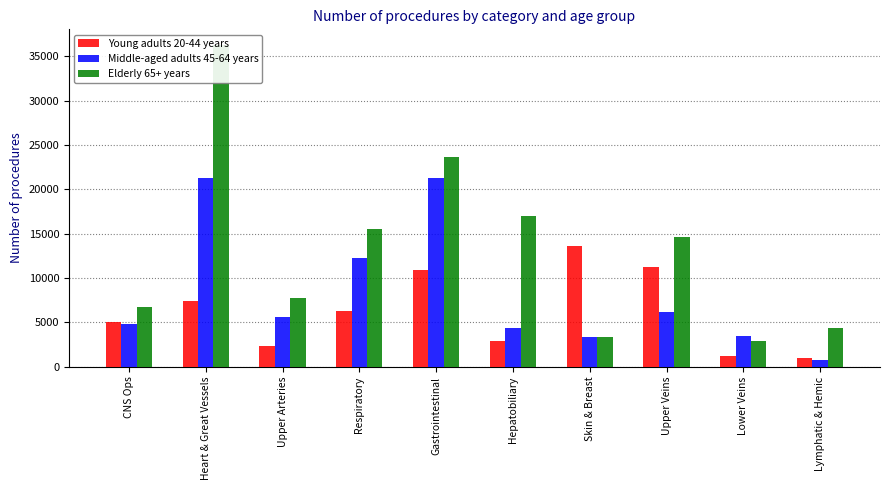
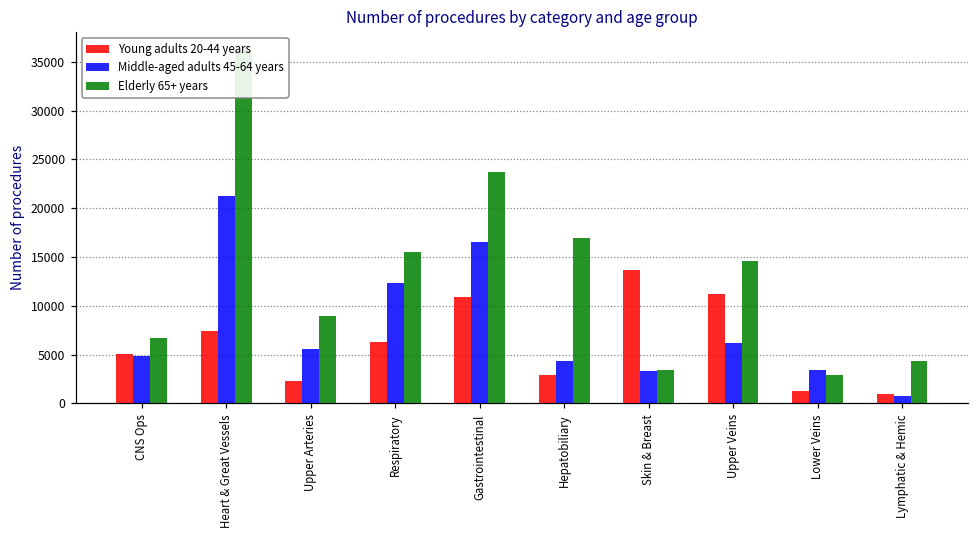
  {
    "Young adults 20-44 years": {
      "CNS Ops": 5000,
      "Heart & Great Vessels": 7000,
      "Upper Arteries": 2000,
      "Respiratory": 6000,
      "Gastrointestinal": 11000,
      "Hepatobiliary": 3000,
      "Skin & Breast": 14000,
      "Upper Veins": 11000,
      "Lower Veins": 1000,
      "Lymphatic & Hemic": 1000
    },
    "Middle-aged adults 45-64 years": {
      "CNS Ops": 5000,
      "Heart & Great Vessels": 21000,
      "Upper Arteries": 6000,
      "Respiratory": 12000,
-     "Gastrointestinal": 21000,
+     "Gastrointestinal": 17000,
      "Hepatobiliary": 4000,
      "Skin & Breast": 3000,
      "Upper Veins": 6000,
      "Lower Veins": 3000,
      "Lymphatic & Hemic": 1000
    },
    "Elderly 65+ years": {
      "CNS Ops": 7000,
-     "Upper Arteries": 8000,
+     "Upper Arteries": 9000,
      "Respiratory": 16000,
      "Gastrointestinal": 24000,
      "Hepatobiliary": 17000,
      "Skin & Breast": 3000,
      "Upper Veins": 15000,
      "Lower Veins": 3000,
      "Lymphatic & Hemic": 4000
    }
  }
